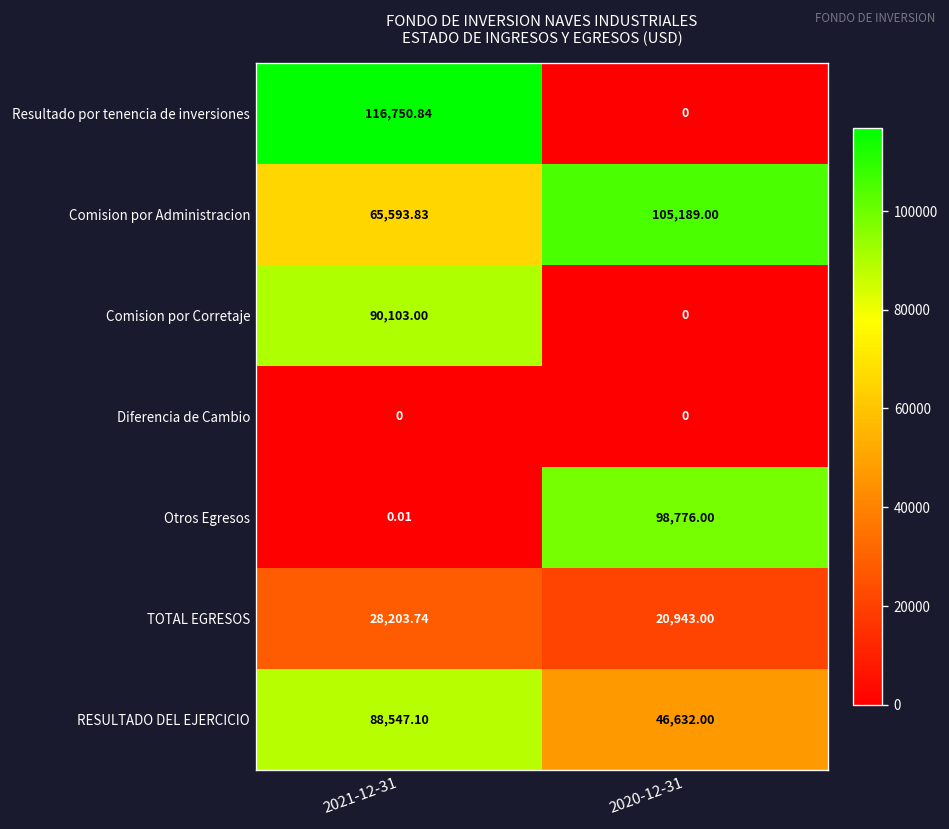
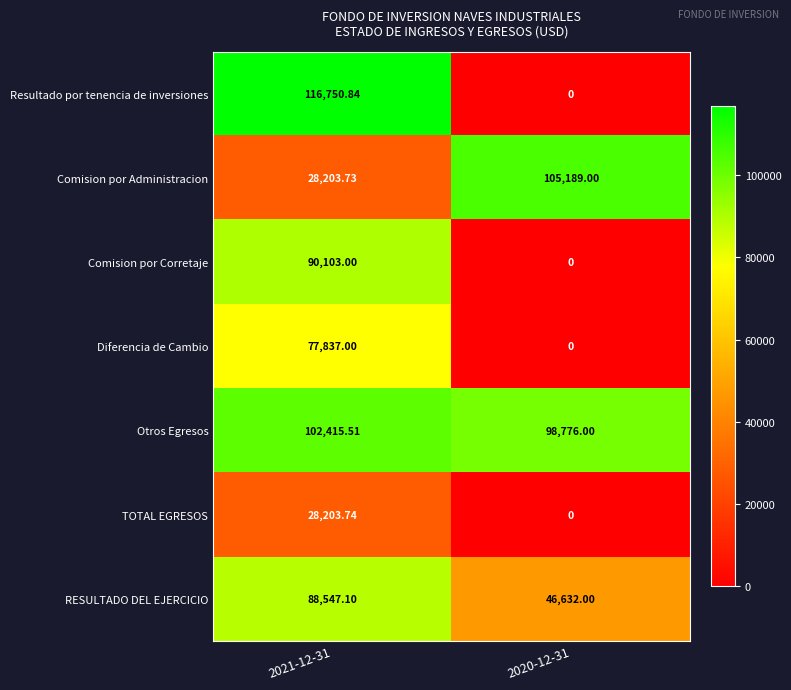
  {
    "Resultado por tenencia de inversiones": {
      "2021-12-31": "116,750.84",
      "2020-12-31": "0"
    },
    "Comision por Administracion": {
-     "2021-12-31": "65,593.83",
+     "2021-12-31": "28,203.73",
      "2020-12-31": "105,189.00"
    },
    "Comision por Corretaje": {
      "2021-12-31": "90,103.00",
      "2020-12-31": "0"
    },
    "Diferencia de Cambio": {
-     "2021-12-31": "0",
+     "2021-12-31": "77,837.00",
      "2020-12-31": "0"
    },
    "Otros Egresos": {
-     "2021-12-31": "0.01",
+     "2021-12-31": "102,415.51",
      "2020-12-31": "98,776.00"
    },
    "TOTAL EGRESOS": {
      "2021-12-31": "28,203.74",
-     "2020-12-31": "20,943.00"
+     "2020-12-31": "0"
    },
    "RESULTADO DEL EJERCICIO": {
      "2021-12-31": "88,547.10",
      "2020-12-31": "46,632.00"
    }
  }
